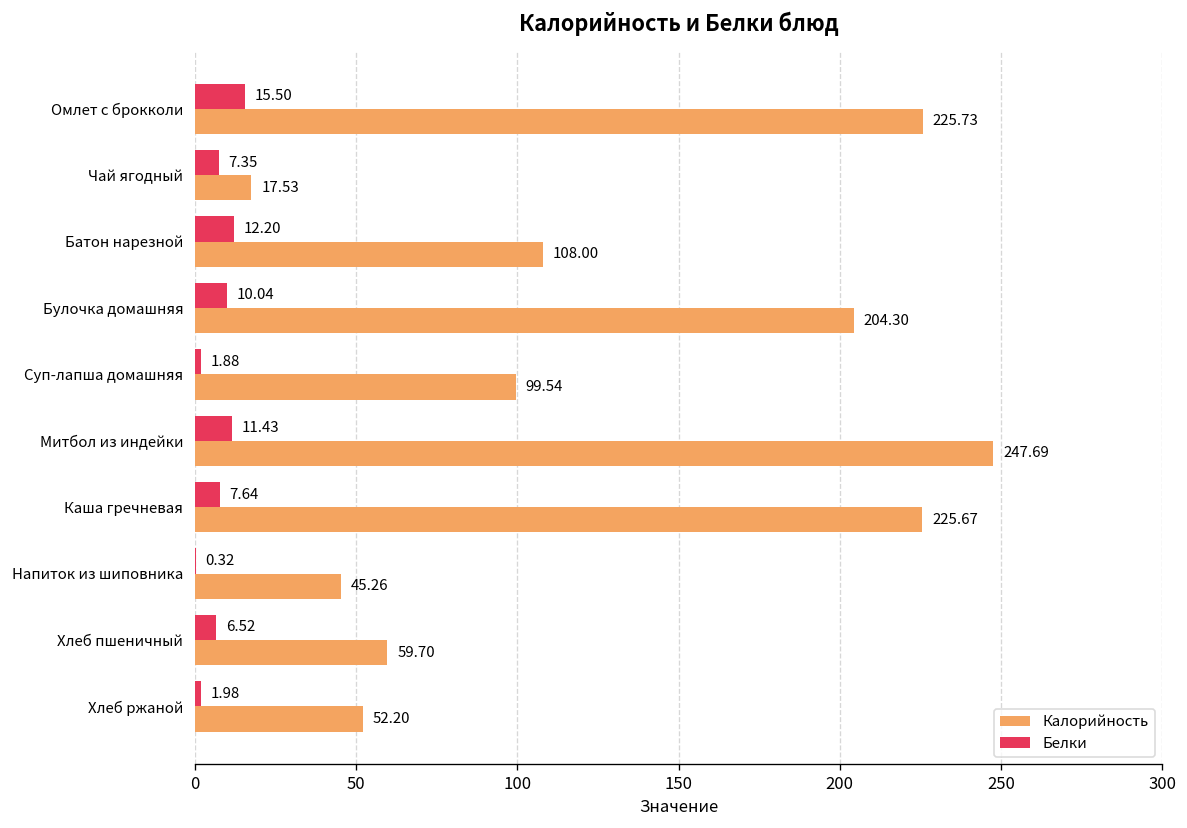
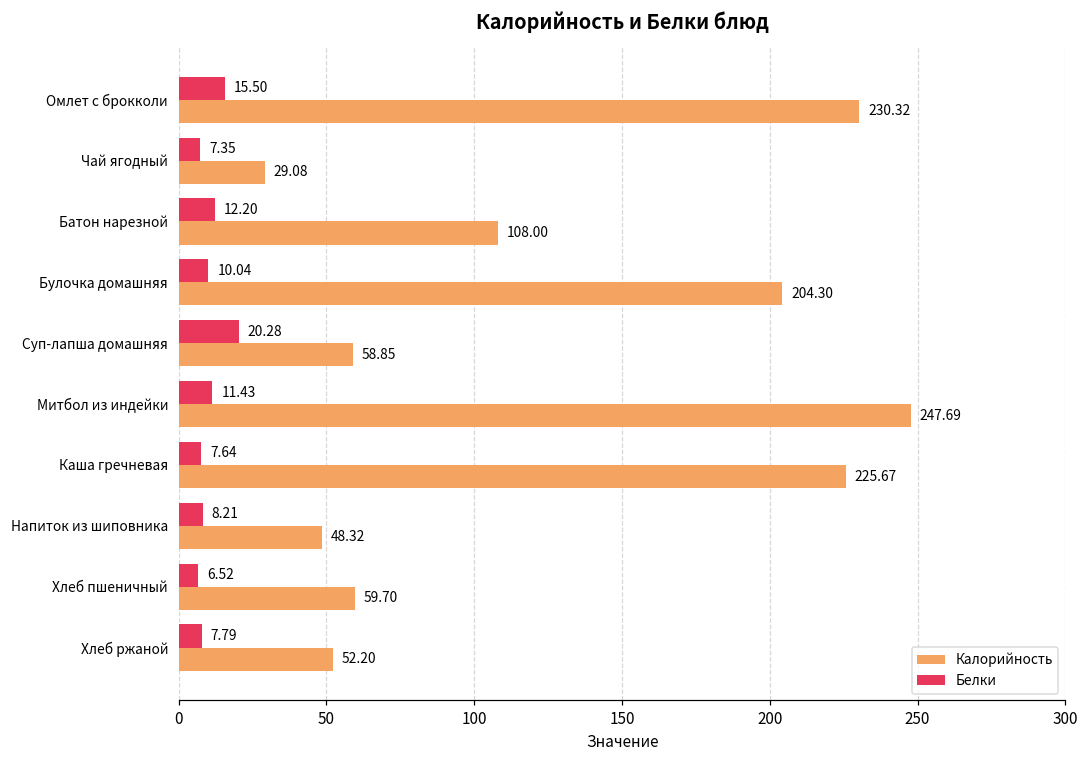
  {
    "Калорийность": {
-     "Омлет с брокколи": 225.73,
-     "Чай ягодный": 17.53,
+     "Омлет с брокколи": 230.32,
+     "Чай ягодный": 29.08,
      "Батон нарезной": 108.00,
      "Булочка домашняя": 204.30,
-     "Суп-лапша домашняя": 99.54,
+     "Суп-лапша домашняя": 58.85,
      "Митбол из индейки": 247.69,
      "Каша гречневая": 225.67,
-     "Напиток из шиповника": 45.26,
+     "Напиток из шиповника": 48.32,
      "Хлеб пшеничный": 59.70,
      "Хлеб ржаной": 52.20
    },
    "Белки": {
      "Омлет с брокколи": 15.50,
      "Чай ягодный": 7.35,
      "Батон нарезной": 12.20,
      "Булочка домашняя": 10.04,
-     "Суп-лапша домашняя": 1.88,
+     "Суп-лапша домашняя": 20.28,
      "Митбол из индейки": 11.43,
      "Каша гречневая": 7.64,
-     "Напиток из шиповника": 0.32,
+     "Напиток из шиповника": 8.21,
      "Хлеб пшеничный": 6.52,
-     "Хлеб ржаной": 1.98
+     "Хлеб ржаной": 7.79
    }
  }
